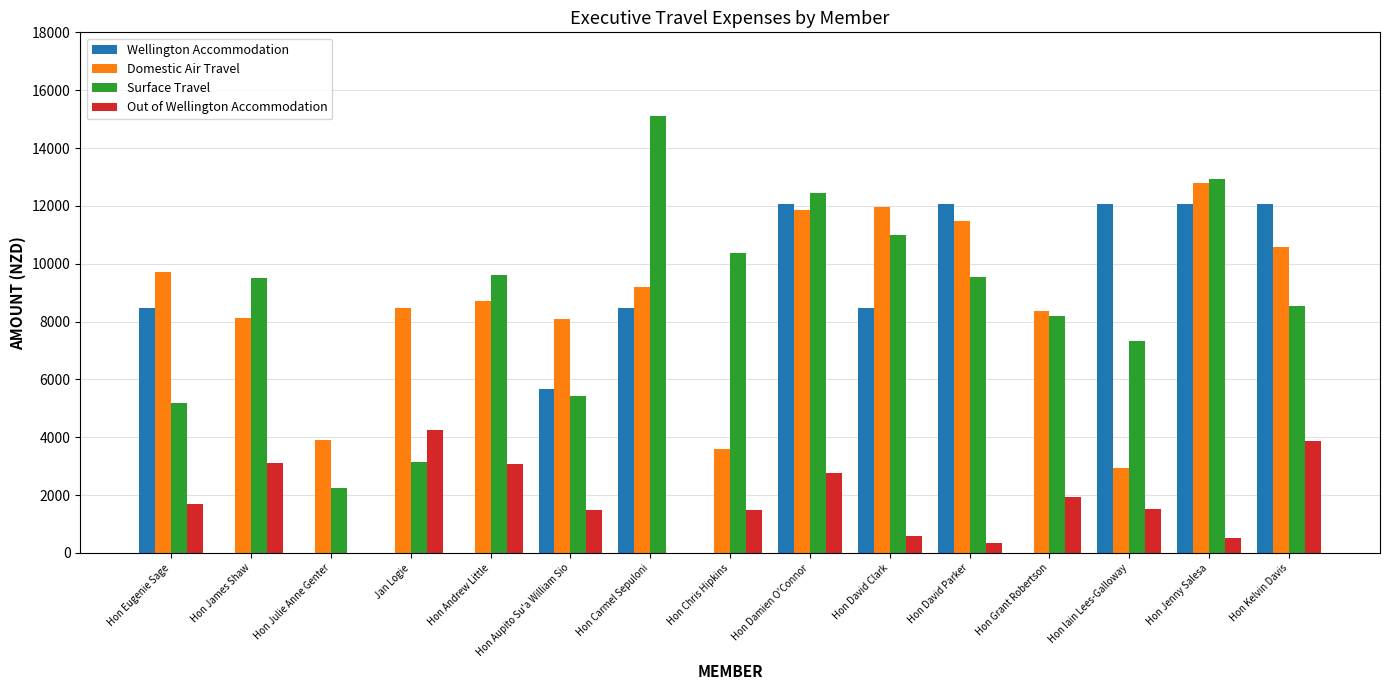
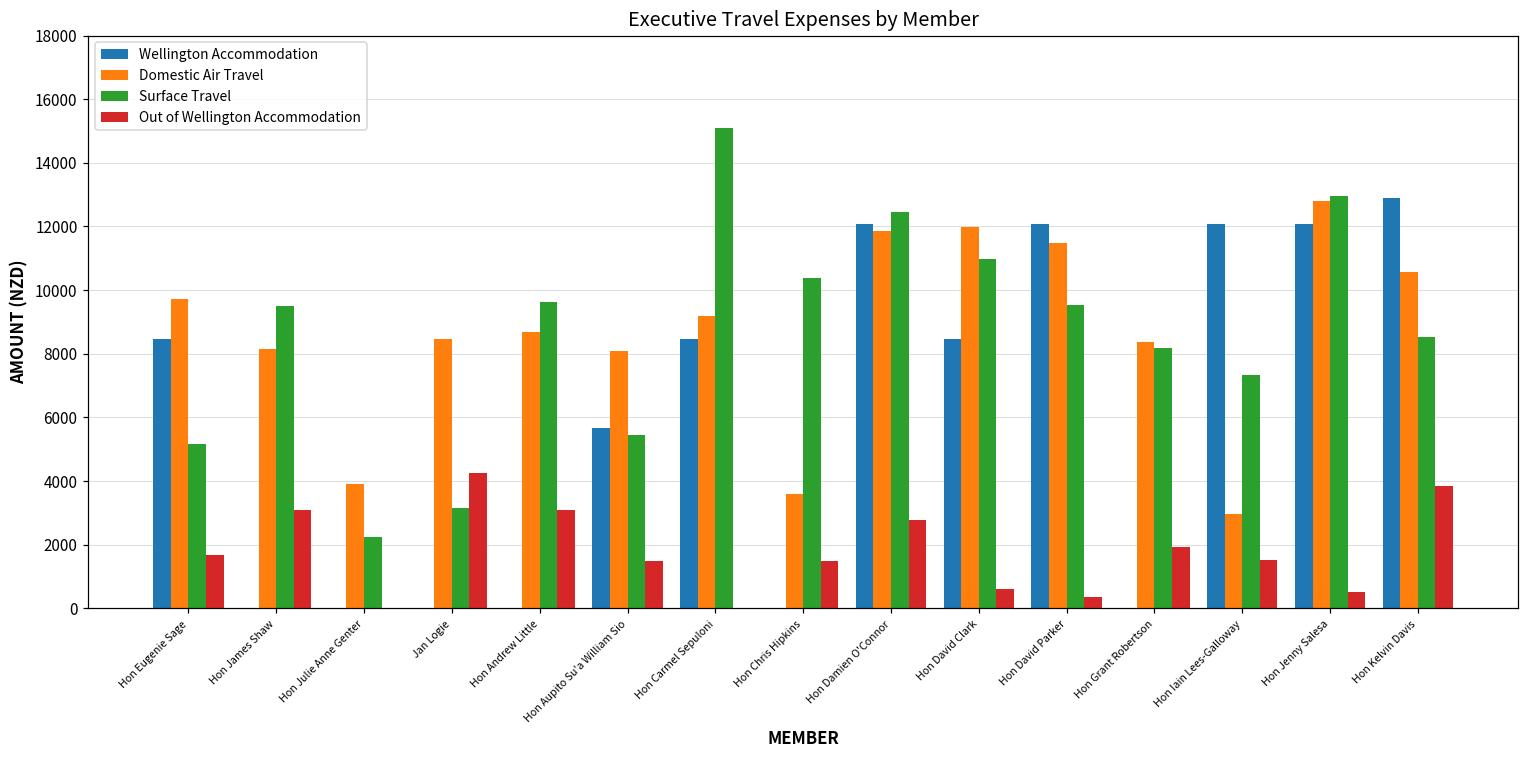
  {
    "Wellington Accommodation": {
      "Hon Eugenie Sage": 8500,
      "Hon James Shaw": 0,
      "Hon Julie Anne Genter": 0,
      "Jan Logie": 0,
      "Hon Andrew Little": 0,
      "Hon Aupito Su'a William Sio": 5700,
      "Hon Carmel Sepuloni": 8500,
      "Hon Chris Hipkins": 0,
      "Hon Damien O'Connor": 12100,
      "Hon David Clark": 8500,
      "Hon David Parker": 12100,
      "Hon Grant Robertson": 0,
      "Hon Iain Lees-Galloway": 12100,
      "Hon Jenny Salesa": 12100,
-     "Hon Kelvin Davis": 12100
+     "Hon Kelvin Davis": 12900
    },
    "Domestic Air Travel": {
      "Hon Eugenie Sage": 9700,
      "Hon James Shaw": 8100,
      "Hon Julie Anne Genter": 3900,
      "Jan Logie": 8500,
      "Hon Andrew Little": 8700,
      "Hon Aupito Su'a William Sio": 8100,
      "Hon Carmel Sepuloni": 9200,
      "Hon Chris Hipkins": 3600,
      "Hon Damien O'Connor": 11900,
      "Hon David Clark": 12000,
      "Hon David Parker": 11500,
      "Hon Grant Robertson": 8400,
      "Hon Iain Lees-Galloway": 2900,
      "Hon Jenny Salesa": 12800,
      "Hon Kelvin Davis": 10600
    },
    "Surface Travel": {
      "Hon Eugenie Sage": 5200,
      "Hon James Shaw": 9500,
      "Hon Julie Anne Genter": 2200,
      "Jan Logie": 3100,
      "Hon Andrew Little": 9600,
      "Hon Aupito Su'a William Sio": 5400,
      "Hon Carmel Sepuloni": 15100,
      "Hon Chris Hipkins": 10400,
      "Hon Damien O'Connor": 12500,
      "Hon David Clark": 11000,
      "Hon David Parker": 9500,
      "Hon Grant Robertson": 8200,
      "Hon Iain Lees-Galloway": 7300,
      "Hon Jenny Salesa": 12900,
      "Hon Kelvin Davis": 8500
    },
    "Out of Wellington Accommodation": {
      "Hon Eugenie Sage": 1700,
      "Hon James Shaw": 3100,
      "Hon Julie Anne Genter": 0,
      "Jan Logie": 4200,
      "Hon Andrew Little": 3100,
      "Hon Aupito Su'a William Sio": 1500,
      "Hon Carmel Sepuloni": 0,
      "Hon Chris Hipkins": 1500,
      "Hon Damien O'Connor": 2800,
      "Hon David Clark": 600,
      "Hon David Parker": 300,
      "Hon Grant Robertson": 1900,
      "Hon Iain Lees-Galloway": 1500,
      "Hon Jenny Salesa": 500,
      "Hon Kelvin Davis": 3900
    }
  }
